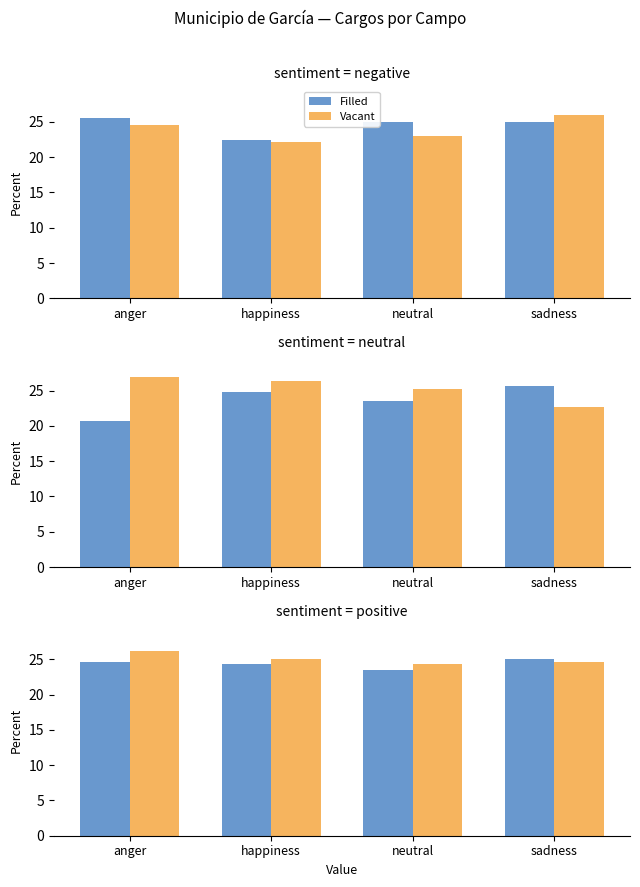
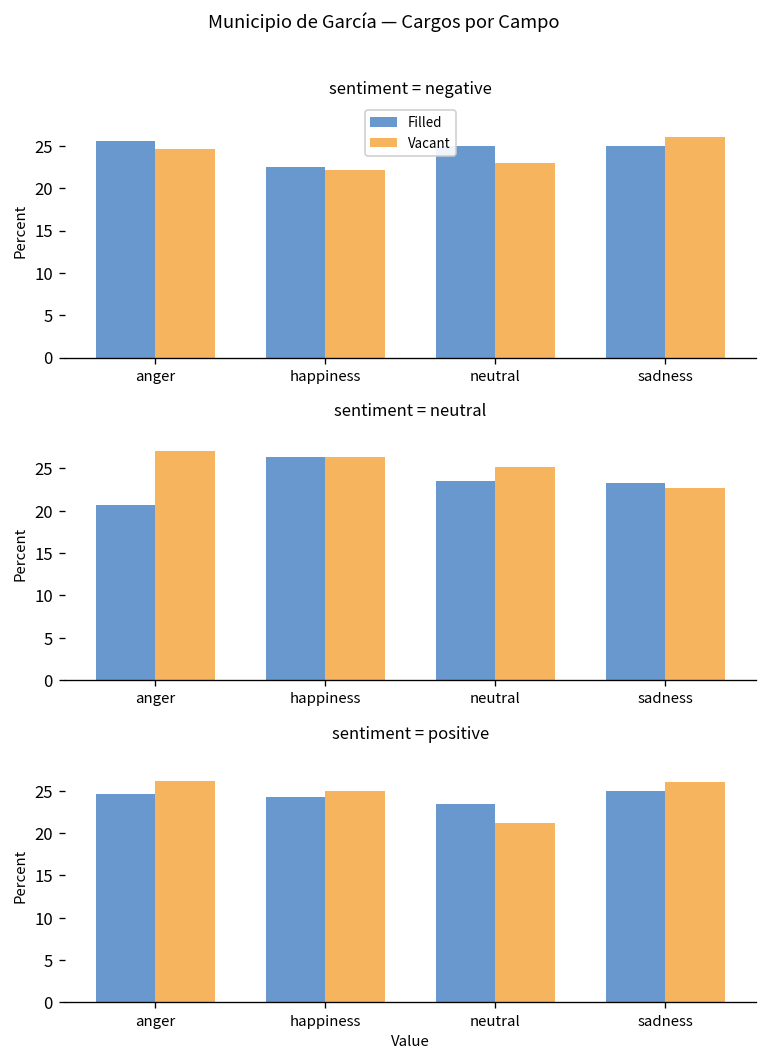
  {
    "sentiment = negative": {
      "Filled": {
        "anger": 26,
        "happiness": 23,
        "neutral": 25,
        "sadness": 25
      },
      "Vacant": {
        "anger": 25,
        "happiness": 22,
        "neutral": 23,
        "sadness": 26
      }
    },
    "sentiment = neutral": {
      "Filled": {
        "anger": 21,
-       "happiness": 25,
+       "happiness": 26,
        "neutral": 24,
-       "sadness": 26
+       "sadness": 23
      },
      "Vacant": {
        "anger": 27,
        "happiness": 26,
        "neutral": 25,
        "sadness": 23
      }
    },
    "sentiment = positive": {
      "Filled": {
        "anger": 25,
        "happiness": 24,
        "neutral": 24,
        "sadness": 25
      },
      "Vacant": {
        "anger": 26,
        "happiness": 25,
-       "neutral": 24,
-       "sadness": 25
+       "neutral": 21,
+       "sadness": 26
      }
    }
  }
